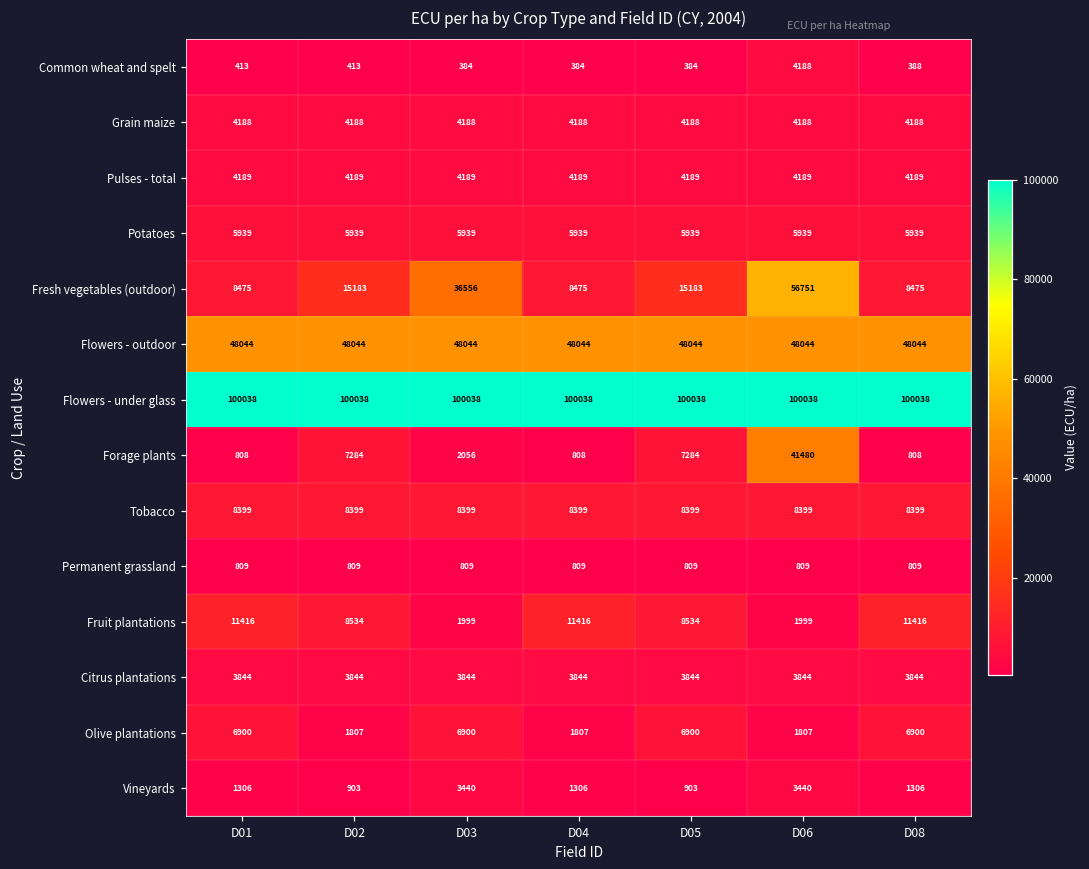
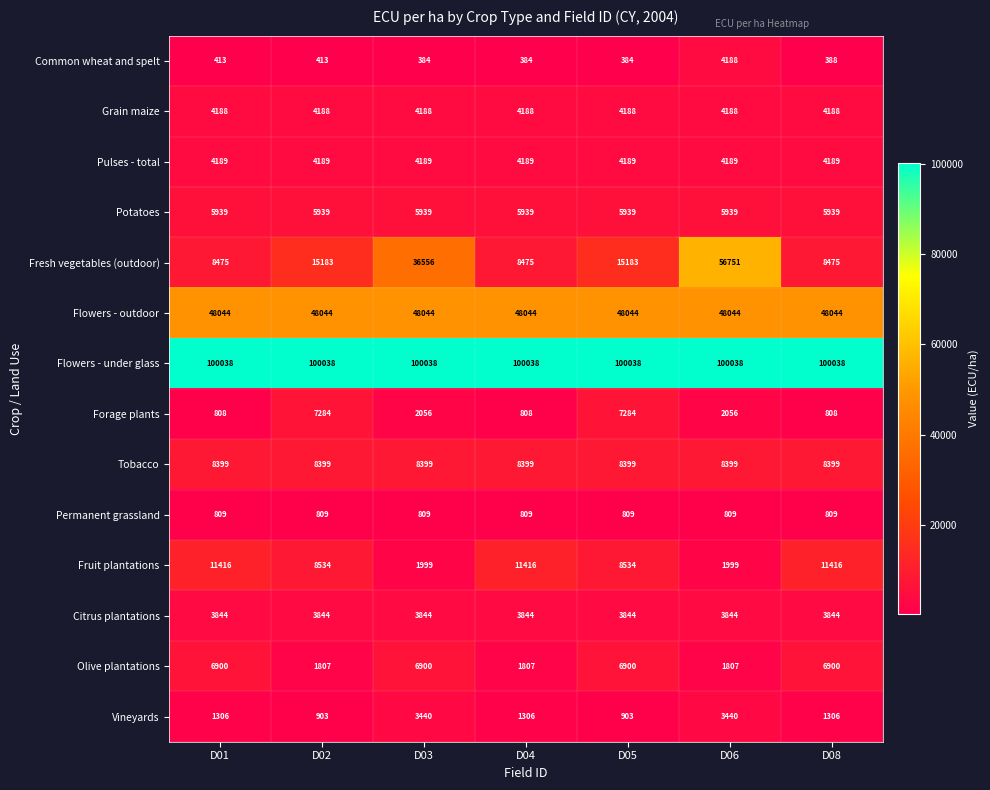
  {
    "Common wheat and spelt": {
      "D01": 413,
      "D02": 413,
      "D03": 384,
      "D04": 384,
      "D05": 384,
      "D06": 4188,
      "D08": 388
    },
    "Grain maize": {
      "D01": 4188,
      "D02": 4188,
      "D03": 4188,
      "D04": 4188,
      "D05": 4188,
      "D06": 4188,
      "D08": 4188
    },
    "Pulses - total": {
      "D01": 4189,
      "D02": 4189,
      "D03": 4189,
      "D04": 4189,
      "D05": 4189,
      "D06": 4189,
      "D08": 4189
    },
    "Potatoes": {
      "D01": 5939,
      "D02": 5939,
      "D03": 5939,
      "D04": 5939,
      "D05": 5939,
      "D06": 5939,
      "D08": 5939
    },
    "Fresh vegetables (outdoor)": {
      "D01": 8475,
      "D02": 15183,
      "D03": 36556,
      "D04": 8475,
      "D05": 15183,
      "D06": 56751,
      "D08": 8475
    },
    "Flowers - outdoor": {
      "D01": 48044,
      "D02": 48044,
      "D03": 48044,
      "D04": 48044,
      "D05": 48044,
      "D06": 48044,
      "D08": 48044
    },
    "Flowers - under glass": {
      "D01": 100038,
      "D02": 100038,
      "D03": 100038,
      "D04": 100038,
      "D05": 100038,
      "D06": 100038,
      "D08": 100038
    },
    "Forage plants": {
      "D01": 808,
      "D02": 7284,
      "D03": 2056,
      "D04": 808,
      "D05": 7284,
-     "D06": 41480,
+     "D06": 2056,
      "D08": 808
    },
    "Tobacco": {
      "D01": 8399,
      "D02": 8399,
      "D03": 8399,
      "D04": 8399,
      "D05": 8399,
      "D06": 8399,
      "D08": 8399
    },
    "Permanent grassland": {
      "D01": 809,
      "D02": 809,
      "D03": 809,
      "D04": 809,
      "D05": 809,
      "D06": 809,
      "D08": 809
    },
    "Fruit plantations": {
      "D01": 11416,
      "D02": 8534,
      "D03": 1999,
      "D04": 11416,
      "D05": 8534,
      "D06": 1999,
      "D08": 11416
    },
    "Citrus plantations": {
      "D01": 3844,
      "D02": 3844,
      "D03": 3844,
      "D04": 3844,
      "D05": 3844,
      "D06": 3844,
      "D08": 3844
    },
    "Olive plantations": {
      "D01": 6900,
      "D02": 1807,
      "D03": 6900,
      "D04": 1807,
      "D05": 6900,
      "D06": 1807,
      "D08": 6900
    },
    "Vineyards": {
      "D01": 1306,
      "D02": 903,
      "D03": 3440,
      "D04": 1306,
      "D05": 903,
      "D06": 3440,
      "D08": 1306
    }
  }
